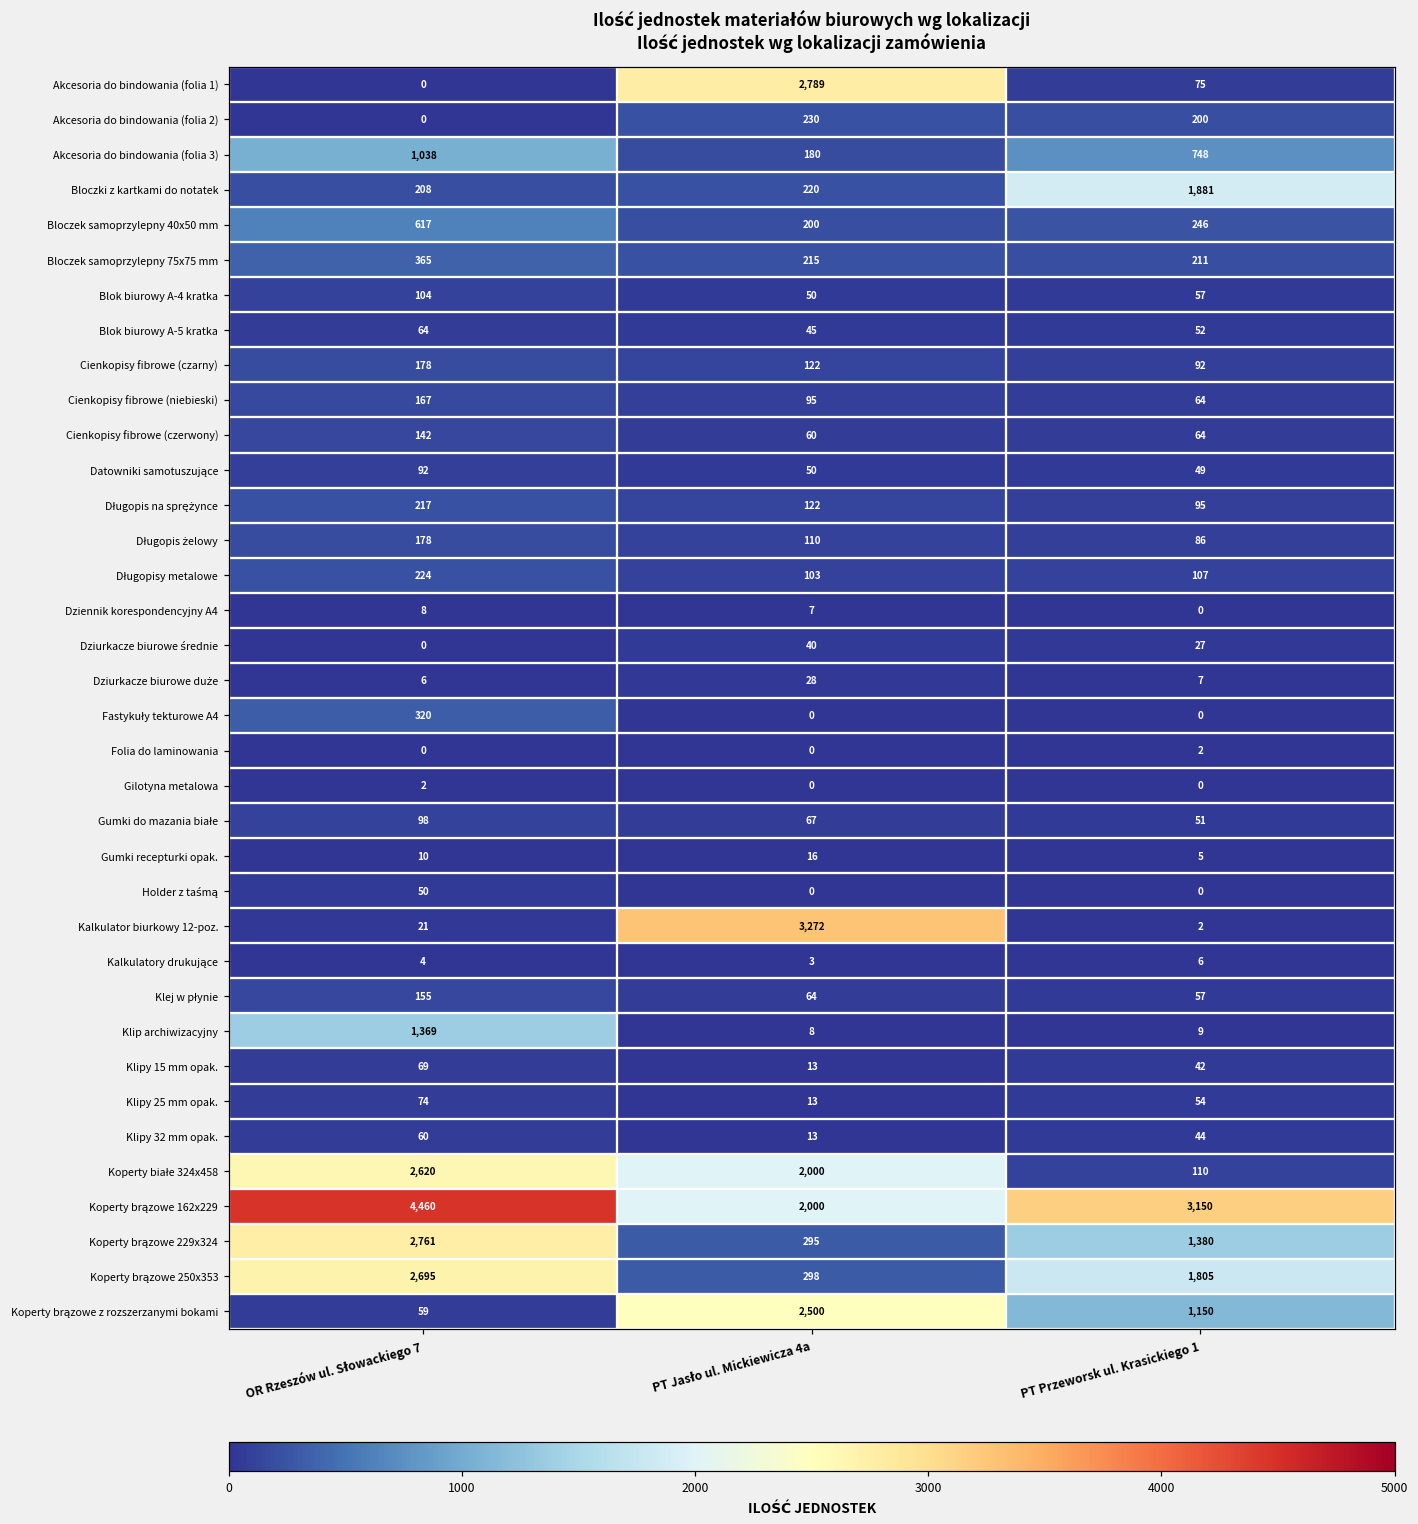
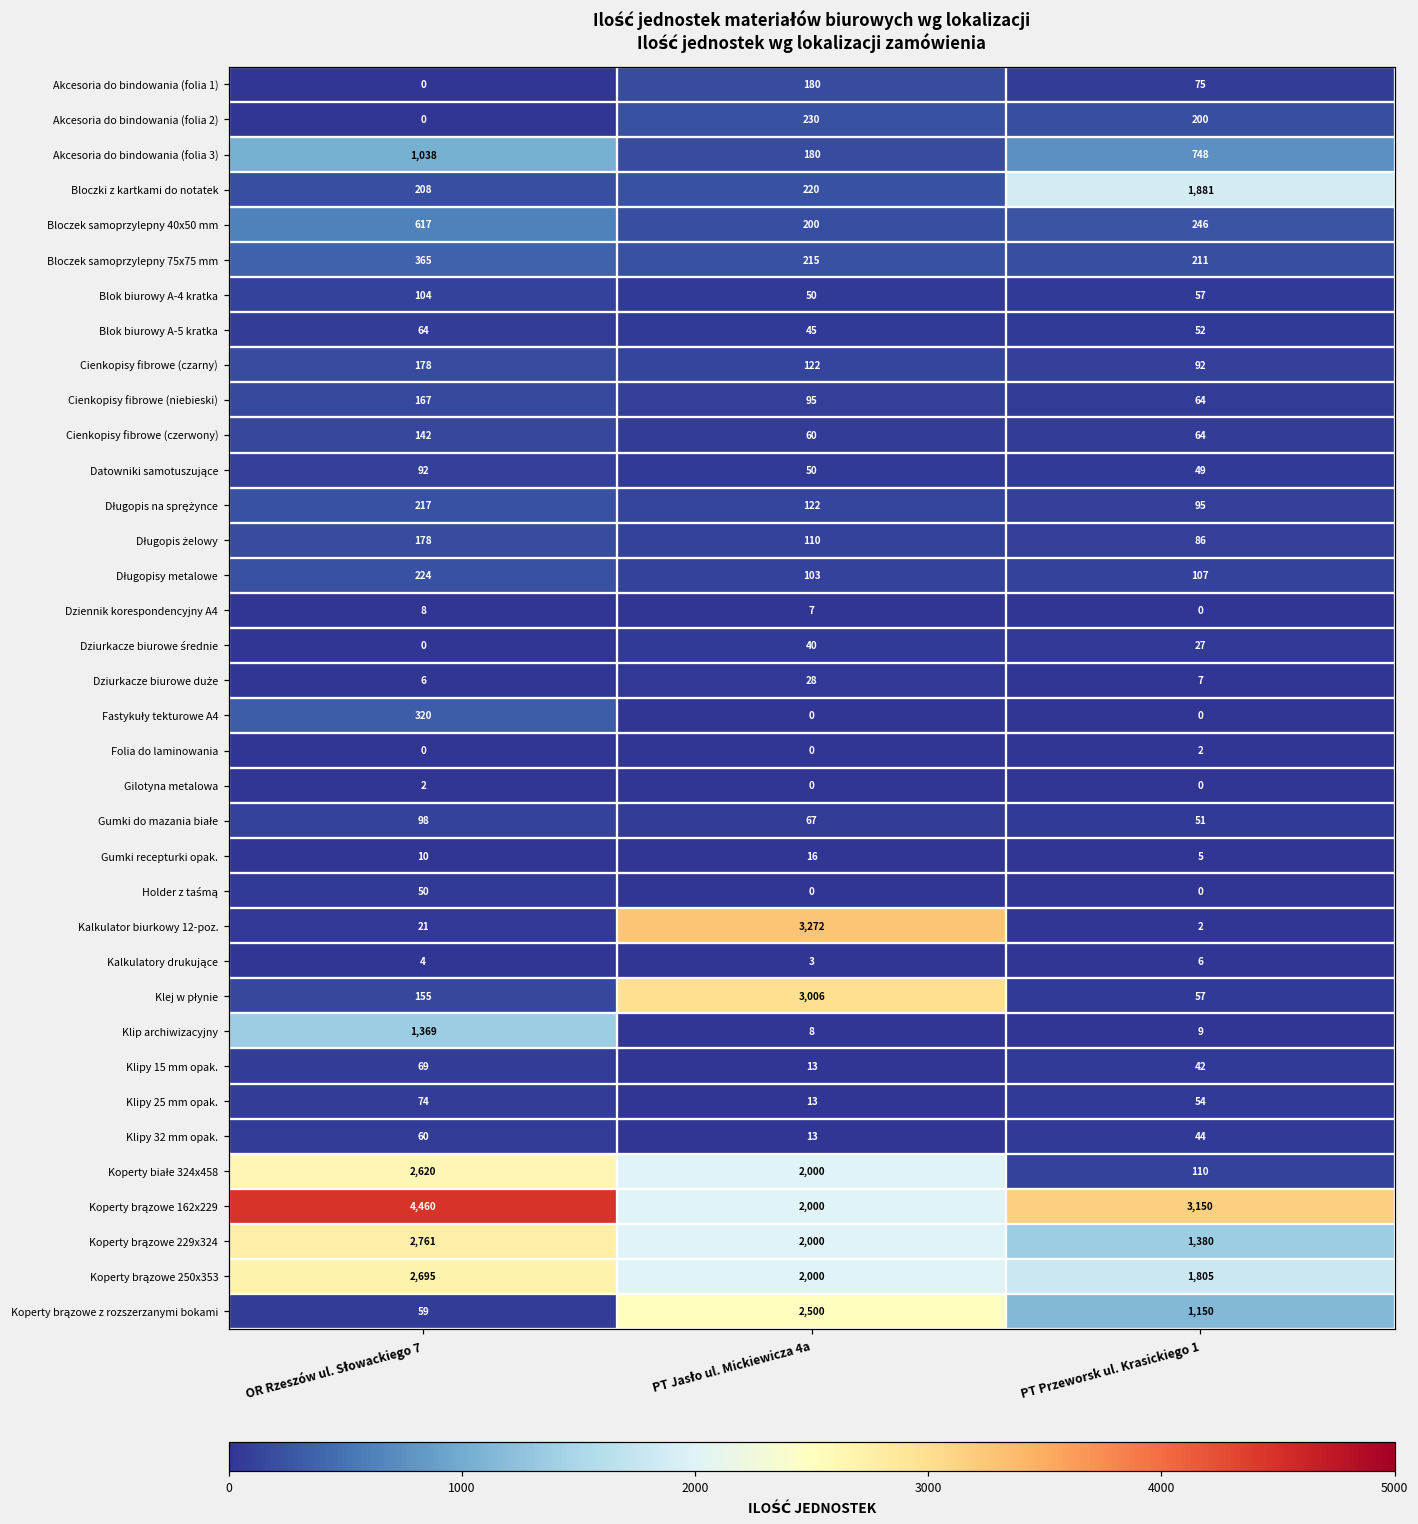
  {
    "Akcesoria do bindowania (folia 1)": {
      "OR Rzeszów ul. Słowackiego 7": "0",
-     "PT Jasło ul. Mickiewicza 4a": "2,789",
+     "PT Jasło ul. Mickiewicza 4a": "180",
      "PT Przeworsk ul. Krasickiego 1": "75"
    },
    "Akcesoria do bindowania (folia 2)": {
      "OR Rzeszów ul. Słowackiego 7": "0",
      "PT Jasło ul. Mickiewicza 4a": "230",
      "PT Przeworsk ul. Krasickiego 1": "200"
    },
    "Akcesoria do bindowania (folia 3)": {
      "OR Rzeszów ul. Słowackiego 7": "1,038",
      "PT Jasło ul. Mickiewicza 4a": "180",
      "PT Przeworsk ul. Krasickiego 1": "748"
    },
    "Bloczki z kartkami do notatek": {
      "OR Rzeszów ul. Słowackiego 7": "208",
      "PT Jasło ul. Mickiewicza 4a": "220",
      "PT Przeworsk ul. Krasickiego 1": "1,881"
    },
    "Bloczek samoprzylepny 40x50 mm": {
      "OR Rzeszów ul. Słowackiego 7": "617",
      "PT Jasło ul. Mickiewicza 4a": "200",
      "PT Przeworsk ul. Krasickiego 1": "246"
    },
    "Bloczek samoprzylepny 75x75 mm": {
      "OR Rzeszów ul. Słowackiego 7": "365",
      "PT Jasło ul. Mickiewicza 4a": "215",
      "PT Przeworsk ul. Krasickiego 1": "211"
    },
    "Blok biurowy A-4 kratka": {
      "OR Rzeszów ul. Słowackiego 7": "104",
      "PT Jasło ul. Mickiewicza 4a": "50",
      "PT Przeworsk ul. Krasickiego 1": "57"
    },
    "Blok biurowy A-5 kratka": {
      "OR Rzeszów ul. Słowackiego 7": "64",
      "PT Jasło ul. Mickiewicza 4a": "45",
      "PT Przeworsk ul. Krasickiego 1": "52"
    },
    "Cienkopisy fibrowe (czarny)": {
      "OR Rzeszów ul. Słowackiego 7": "178",
      "PT Jasło ul. Mickiewicza 4a": "122",
      "PT Przeworsk ul. Krasickiego 1": "92"
    },
    "Cienkopisy fibrowe (niebieski)": {
      "OR Rzeszów ul. Słowackiego 7": "167",
      "PT Jasło ul. Mickiewicza 4a": "95",
      "PT Przeworsk ul. Krasickiego 1": "64"
    },
    "Cienkopisy fibrowe (czerwony)": {
      "OR Rzeszów ul. Słowackiego 7": "142",
      "PT Jasło ul. Mickiewicza 4a": "60",
      "PT Przeworsk ul. Krasickiego 1": "64"
    },
    "Datowniki samotuszujące": {
      "OR Rzeszów ul. Słowackiego 7": "92",
      "PT Jasło ul. Mickiewicza 4a": "50",
      "PT Przeworsk ul. Krasickiego 1": "49"
    },
    "Długopis na sprężynce": {
      "OR Rzeszów ul. Słowackiego 7": "217",
      "PT Jasło ul. Mickiewicza 4a": "122",
      "PT Przeworsk ul. Krasickiego 1": "95"
    },
    "Długopis żelowy": {
      "OR Rzeszów ul. Słowackiego 7": "178",
      "PT Jasło ul. Mickiewicza 4a": "110",
      "PT Przeworsk ul. Krasickiego 1": "86"
    },
    "Długopisy metalowe": {
      "OR Rzeszów ul. Słowackiego 7": "224",
      "PT Jasło ul. Mickiewicza 4a": "103",
      "PT Przeworsk ul. Krasickiego 1": "107"
    },
    "Dziennik korespondencyjny A4": {
      "OR Rzeszów ul. Słowackiego 7": "8",
      "PT Jasło ul. Mickiewicza 4a": "7",
      "PT Przeworsk ul. Krasickiego 1": "0"
    },
    "Dziurkacze biurowe średnie": {
      "OR Rzeszów ul. Słowackiego 7": "0",
      "PT Jasło ul. Mickiewicza 4a": "40",
      "PT Przeworsk ul. Krasickiego 1": "27"
    },
    "Dziurkacze biurowe duże": {
      "OR Rzeszów ul. Słowackiego 7": "6",
      "PT Jasło ul. Mickiewicza 4a": "28",
      "PT Przeworsk ul. Krasickiego 1": "7"
    },
    "Fastykuły tekturowe A4": {
      "OR Rzeszów ul. Słowackiego 7": "320",
      "PT Jasło ul. Mickiewicza 4a": "0",
      "PT Przeworsk ul. Krasickiego 1": "0"
    },
    "Folia do laminowania": {
      "OR Rzeszów ul. Słowackiego 7": "0",
      "PT Jasło ul. Mickiewicza 4a": "0",
      "PT Przeworsk ul. Krasickiego 1": "2"
    },
    "Gilotyna metalowa": {
      "OR Rzeszów ul. Słowackiego 7": "2",
      "PT Jasło ul. Mickiewicza 4a": "0",
      "PT Przeworsk ul. Krasickiego 1": "0"
    },
    "Gumki do mazania białe": {
      "OR Rzeszów ul. Słowackiego 7": "98",
      "PT Jasło ul. Mickiewicza 4a": "67",
      "PT Przeworsk ul. Krasickiego 1": "51"
    },
    "Gumki recepturki opak.": {
      "OR Rzeszów ul. Słowackiego 7": "10",
      "PT Jasło ul. Mickiewicza 4a": "16",
      "PT Przeworsk ul. Krasickiego 1": "5"
    },
    "Holder z taśmą": {
      "OR Rzeszów ul. Słowackiego 7": "50",
      "PT Jasło ul. Mickiewicza 4a": "0",
      "PT Przeworsk ul. Krasickiego 1": "0"
    },
    "Kalkulator biurkowy 12-poz.": {
      "OR Rzeszów ul. Słowackiego 7": "21",
      "PT Jasło ul. Mickiewicza 4a": "3,272",
      "PT Przeworsk ul. Krasickiego 1": "2"
    },
    "Kalkulatory drukujące": {
      "OR Rzeszów ul. Słowackiego 7": "4",
      "PT Jasło ul. Mickiewicza 4a": "3",
      "PT Przeworsk ul. Krasickiego 1": "6"
    },
    "Klej w płynie": {
      "OR Rzeszów ul. Słowackiego 7": "155",
-     "PT Jasło ul. Mickiewicza 4a": "64",
+     "PT Jasło ul. Mickiewicza 4a": "3,006",
      "PT Przeworsk ul. Krasickiego 1": "57"
    },
    "Klip archiwizacyjny": {
      "OR Rzeszów ul. Słowackiego 7": "1,369",
      "PT Jasło ul. Mickiewicza 4a": "8",
      "PT Przeworsk ul. Krasickiego 1": "9"
    },
    "Klipy 15 mm opak.": {
      "OR Rzeszów ul. Słowackiego 7": "69",
      "PT Jasło ul. Mickiewicza 4a": "13",
      "PT Przeworsk ul. Krasickiego 1": "42"
    },
    "Klipy 25 mm opak.": {
      "OR Rzeszów ul. Słowackiego 7": "74",
      "PT Jasło ul. Mickiewicza 4a": "13",
      "PT Przeworsk ul. Krasickiego 1": "54"
    },
    "Klipy 32 mm opak.": {
      "OR Rzeszów ul. Słowackiego 7": "60",
      "PT Jasło ul. Mickiewicza 4a": "13",
      "PT Przeworsk ul. Krasickiego 1": "44"
    },
    "Koperty białe 324x458": {
      "OR Rzeszów ul. Słowackiego 7": "2,620",
      "PT Jasło ul. Mickiewicza 4a": "2,000",
      "PT Przeworsk ul. Krasickiego 1": "110"
    },
    "Koperty brązowe 162x229": {
      "OR Rzeszów ul. Słowackiego 7": "4,460",
      "PT Jasło ul. Mickiewicza 4a": "2,000",
      "PT Przeworsk ul. Krasickiego 1": "3,150"
    },
    "Koperty brązowe 229x324": {
      "OR Rzeszów ul. Słowackiego 7": "2,761",
-     "PT Jasło ul. Mickiewicza 4a": "295",
+     "PT Jasło ul. Mickiewicza 4a": "2,000",
      "PT Przeworsk ul. Krasickiego 1": "1,380"
    },
    "Koperty brązowe 250x353": {
      "OR Rzeszów ul. Słowackiego 7": "2,695",
-     "PT Jasło ul. Mickiewicza 4a": "298",
+     "PT Jasło ul. Mickiewicza 4a": "2,000",
      "PT Przeworsk ul. Krasickiego 1": "1,805"
    },
    "Koperty brązowe z rozszerzanymi bokami": {
      "OR Rzeszów ul. Słowackiego 7": "59",
      "PT Jasło ul. Mickiewicza 4a": "2,500",
      "PT Przeworsk ul. Krasickiego 1": "1,150"
    }
  }
